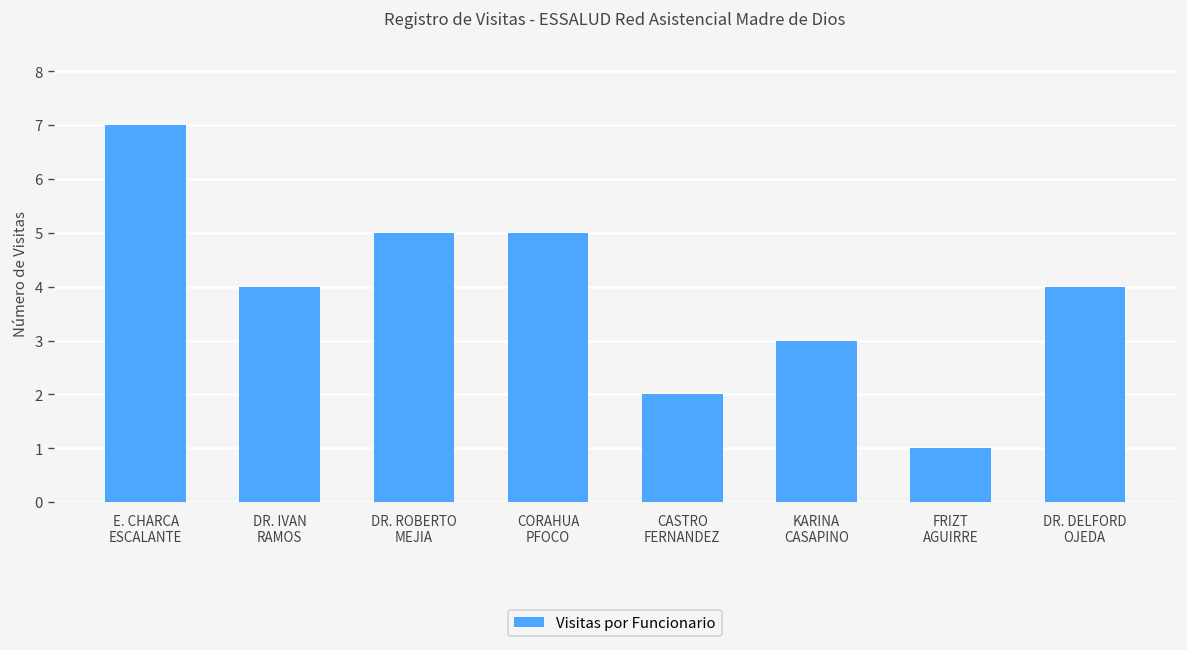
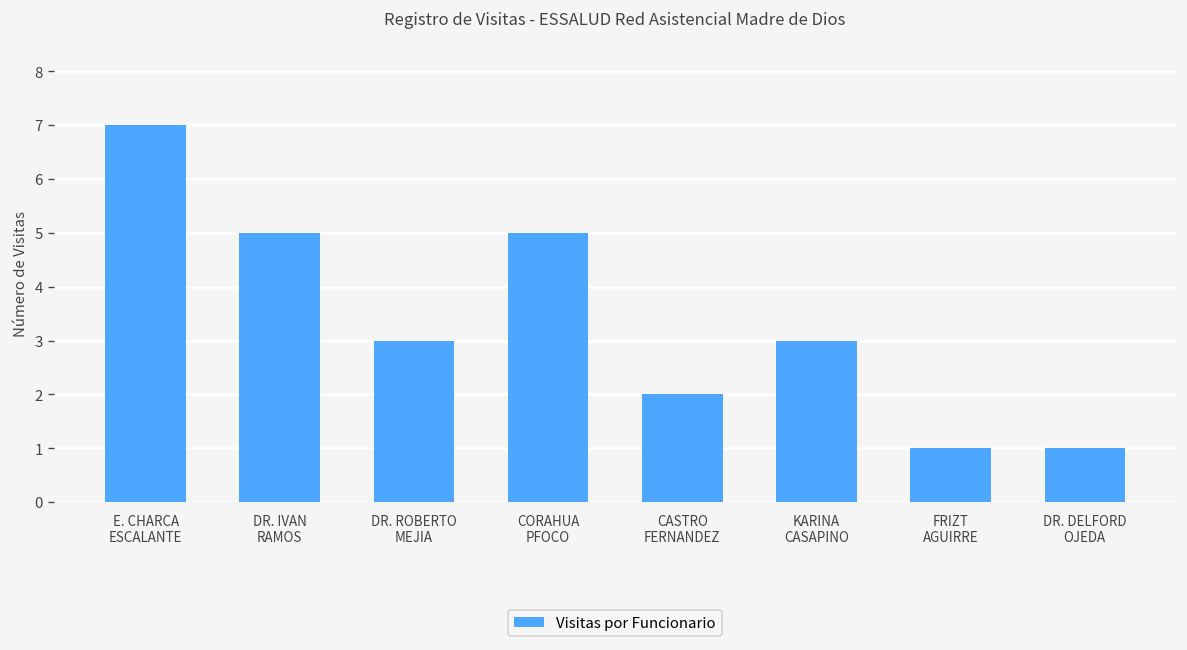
  {
    "E. CHARCA ESCALANTE": 7,
-   "DR. IVAN RAMOS": 4,
-   "DR. ROBERTO MEJIA": 5,
+   "DR. IVAN RAMOS": 5,
+   "DR. ROBERTO MEJIA": 3,
    "CORAHUA PFOCO": 5,
    "CASTRO FERNANDEZ": 2,
    "KARINA CASAPINO": 3,
    "FRIZT AGUIRRE": 1,
-   "DR. DELFORD OJEDA": 4
+   "DR. DELFORD OJEDA": 1
  }
